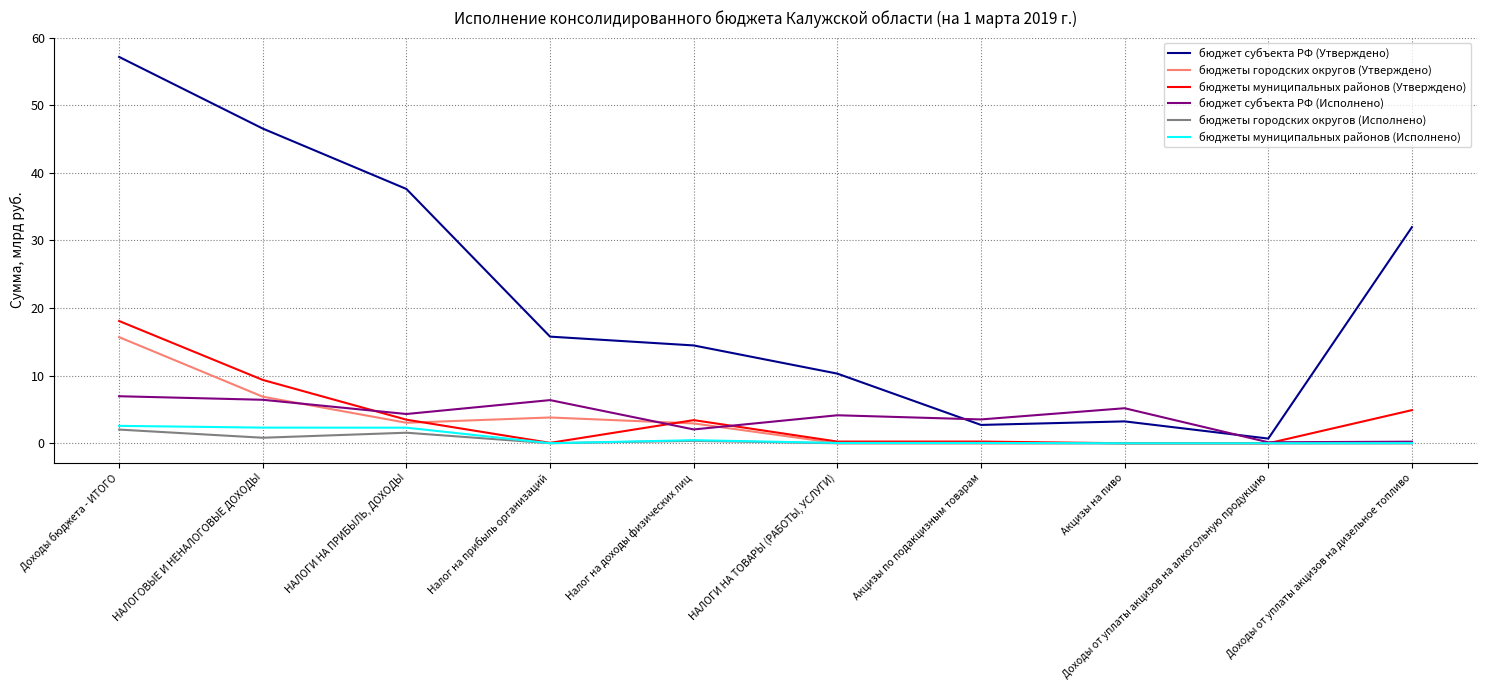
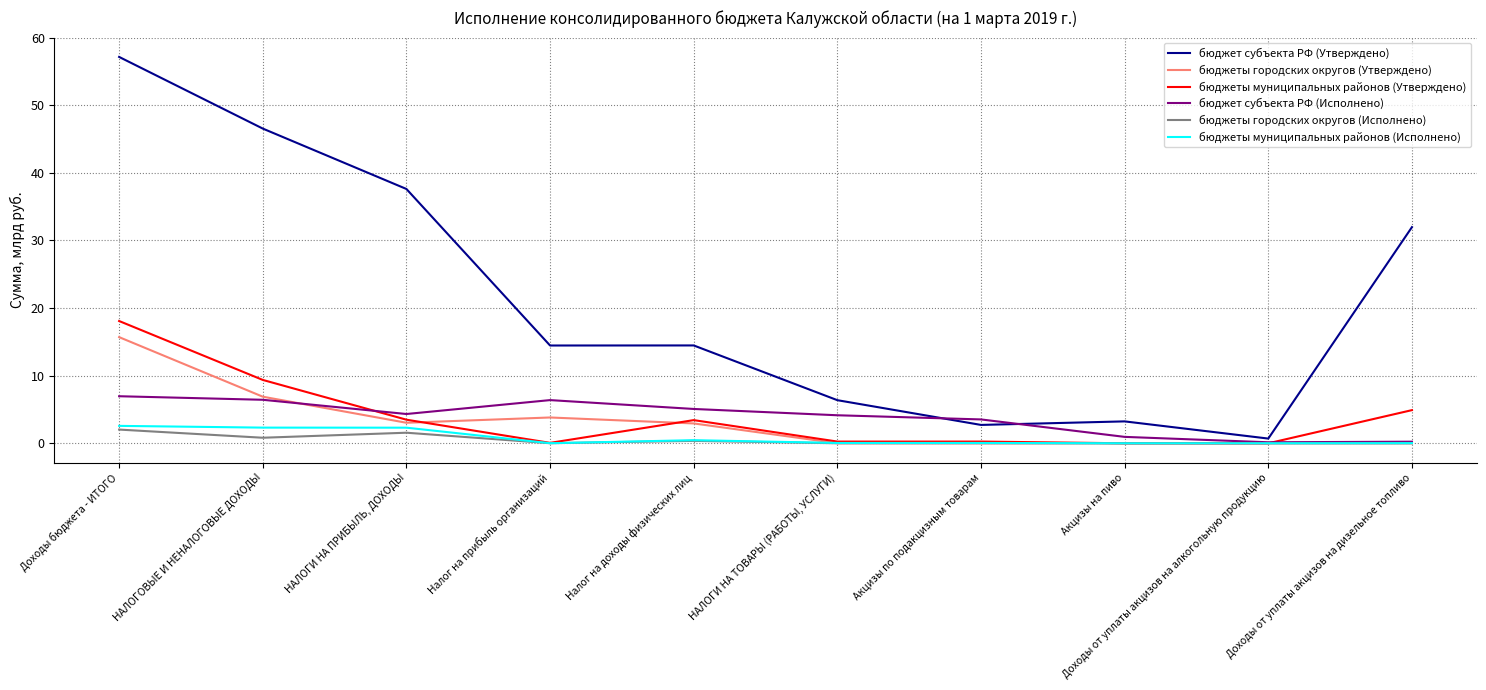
  {
    "бюджет субъекта РФ (Утверждено)": {
      "Доходы бюджета - ИТОГО": 57,
      "НАЛОГОВЫЕ И НЕНАЛОГОВЫЕ ДОХОДЫ": 47,
      "НАЛОГИ НА ПРИБЫЛЬ, ДОХОДЫ": 38,
-     "Налог на прибыль организаций": 16,
+     "Налог на прибыль организаций": 14,
      "Налог на доходы физических лиц": 14,
-     "НАЛОГИ НА ТОВАРЫ (РАБОТЫ, УСЛУГИ)": 10,
+     "НАЛОГИ НА ТОВАРЫ (РАБОТЫ, УСЛУГИ)": 6,
      "Акцизы по подакцизным товарам": 3,
      "Акцизы на пиво": 3,
      "Доходы от уплаты акцизов на алкогольную продукцию": 1,
      "Доходы от уплаты акцизов на дизельное топливо": 32
    },
    "бюджеты городских округов (Утверждено)": {
      "Доходы бюджета - ИТОГО": 16,
      "НАЛОГОВЫЕ И НЕНАЛОГОВЫЕ ДОХОДЫ": 7,
      "НАЛОГИ НА ПРИБЫЛЬ, ДОХОДЫ": 3,
      "Налог на прибыль организаций": 4,
      "Налог на доходы физических лиц": 3
    },
    "бюджеты муниципальных районов (Утверждено)": {
      "Доходы бюджета - ИТОГО": 18,
      "НАЛОГОВЫЕ И НЕНАЛОГОВЫЕ ДОХОДЫ": 9,
      "НАЛОГИ НА ПРИБЫЛЬ, ДОХОДЫ": 3,
      "Налог на доходы физических лиц": 3,
      "Доходы от уплаты акцизов на дизельное топливо": 5
    },
    "бюджет субъекта РФ (Исполнено)": {
      "Доходы бюджета - ИТОГО": 7,
      "НАЛОГОВЫЕ И НЕНАЛОГОВЫЕ ДОХОДЫ": 6,
      "НАЛОГИ НА ПРИБЫЛЬ, ДОХОДЫ": 4,
      "Налог на прибыль организаций": 6,
-     "Налог на доходы физических лиц": 2,
+     "Налог на доходы физических лиц": 5,
      "НАЛОГИ НА ТОВАРЫ (РАБОТЫ, УСЛУГИ)": 4,
      "Акцизы по подакцизным товарам": 4,
-     "Акцизы на пиво": 5
+     "Акцизы на пиво": 1
    },
    "бюджеты городских округов (Исполнено)": {
      "Доходы бюджета - ИТОГО": 2,
      "НАЛОГОВЫЕ И НЕНАЛОГОВЫЕ ДОХОДЫ": 1,
      "НАЛОГИ НА ПРИБЫЛЬ, ДОХОДЫ": 2
    },
    "бюджеты муниципальных районов (Исполнено)": {
      "Доходы бюджета - ИТОГО": 3,
      "НАЛОГОВЫЕ И НЕНАЛОГОВЫЕ ДОХОДЫ": 2,
      "НАЛОГИ НА ПРИБЫЛЬ, ДОХОДЫ": 2
    }
  }
